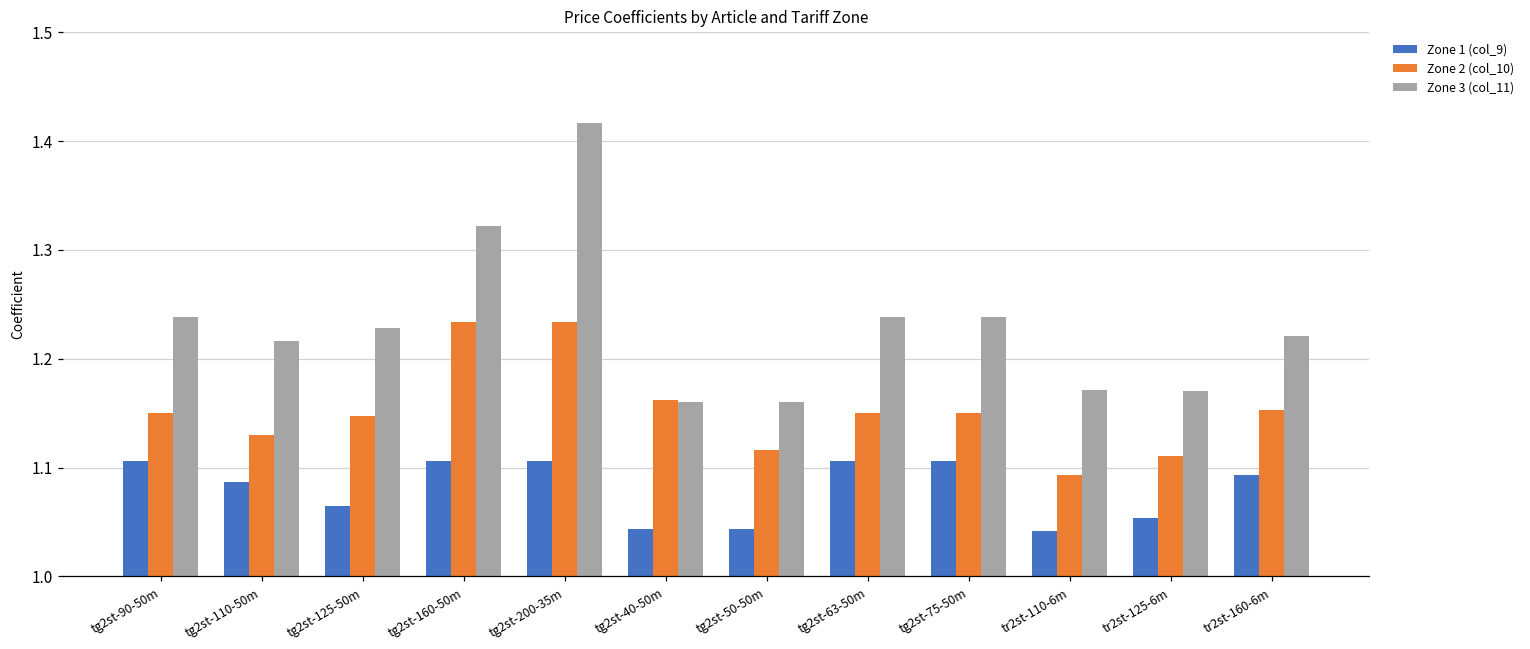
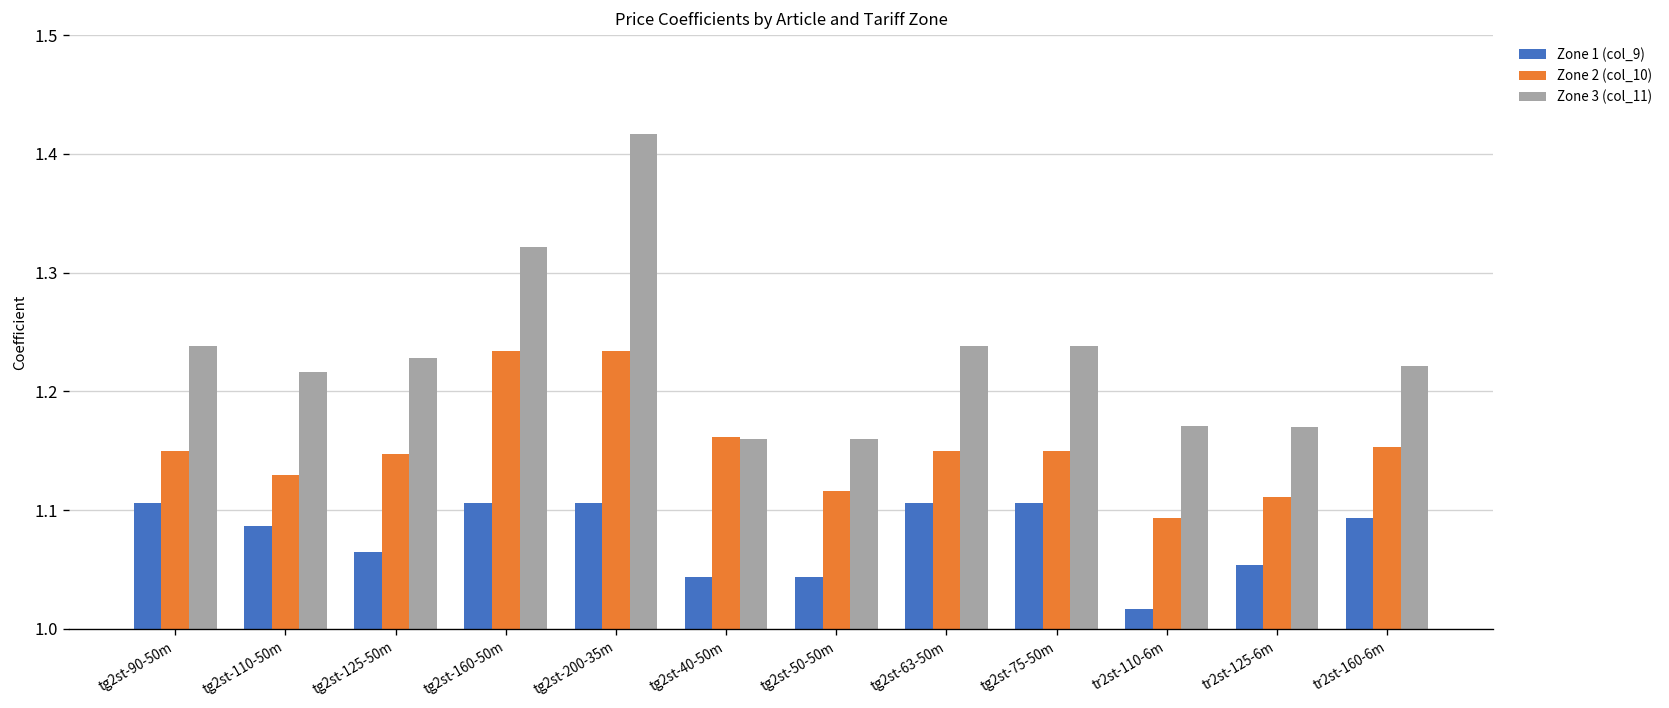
  {
    "Zone 1 (col_9)": {
      "tg2st-90-50m": 1.11,
      "tg2st-110-50m": 1.09,
      "tg2st-125-50m": 1.07,
      "tg2st-160-50m": 1.11,
      "tg2st-200-35m": 1.11,
      "tg2st-40-50m": 1.04,
      "tg2st-50-50m": 1.04,
      "tg2st-63-50m": 1.11,
      "tg2st-75-50m": 1.11,
-     "tr2st-110-6m": 1.04,
+     "tr2st-110-6m": 1.02,
      "tr2st-125-6m": 1.05,
      "tr2st-160-6m": 1.09
    },
    "Zone 2 (col_10)": {
      "tg2st-90-50m": 1.15,
      "tg2st-110-50m": 1.13,
      "tg2st-125-50m": 1.15,
      "tg2st-160-50m": 1.23,
      "tg2st-200-35m": 1.23,
      "tg2st-40-50m": 1.16,
      "tg2st-50-50m": 1.12,
      "tg2st-63-50m": 1.15,
      "tg2st-75-50m": 1.15,
      "tr2st-110-6m": 1.09,
      "tr2st-125-6m": 1.11,
      "tr2st-160-6m": 1.15
    },
    "Zone 3 (col_11)": {
      "tg2st-90-50m": 1.24,
      "tg2st-110-50m": 1.22,
      "tg2st-125-50m": 1.23,
      "tg2st-160-50m": 1.32,
      "tg2st-200-35m": 1.42,
      "tg2st-40-50m": 1.16,
      "tg2st-50-50m": 1.16,
      "tg2st-63-50m": 1.24,
      "tg2st-75-50m": 1.24,
      "tr2st-110-6m": 1.17,
      "tr2st-125-6m": 1.17,
      "tr2st-160-6m": 1.22
    }
  }
